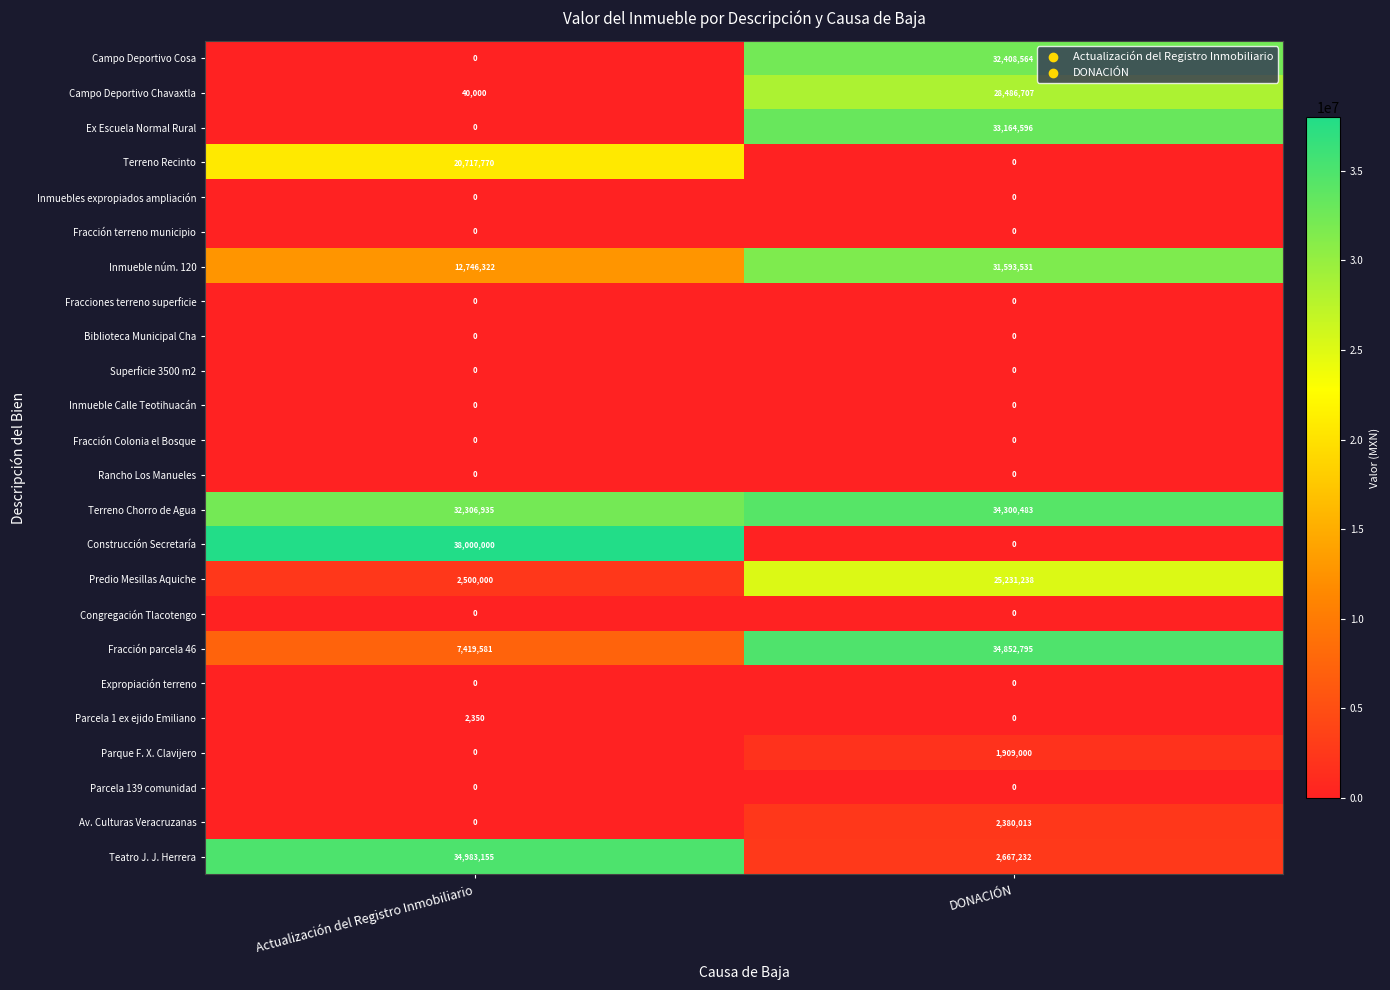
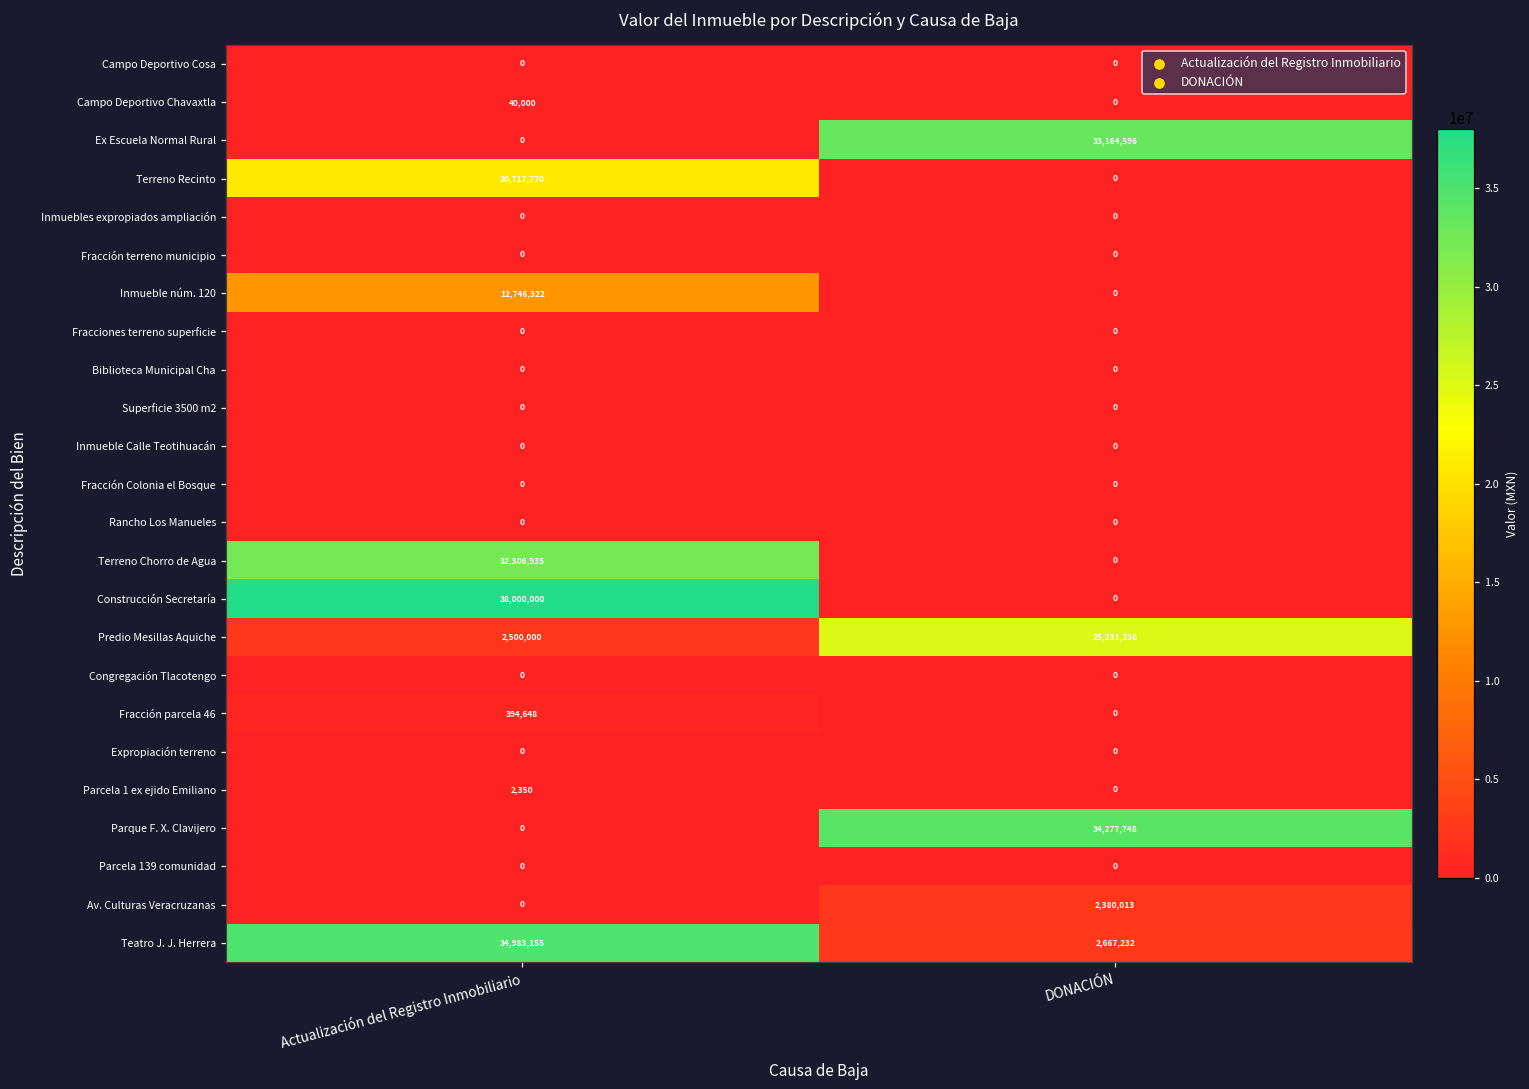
  {
    "Campo Deportivo Cosa": {
      "Actualización del Registro Inmobiliario": "0",
-     "DONACIÓN": "32,408,564"
+     "DONACIÓN": "0"
    },
    "Campo Deportivo Chavaxtla": {
      "Actualización del Registro Inmobiliario": "40,000",
-     "DONACIÓN": "28,486,707"
+     "DONACIÓN": "0"
    },
    "Ex Escuela Normal Rural": {
      "Actualización del Registro Inmobiliario": "0",
      "DONACIÓN": "33,164,596"
    },
    "Terreno Recinto": {
      "Actualización del Registro Inmobiliario": "20,717,770",
      "DONACIÓN": "0"
    },
    "Inmuebles expropiados ampliación": {
      "Actualización del Registro Inmobiliario": "0",
      "DONACIÓN": "0"
    },
    "Fracción terreno municipio": {
      "Actualización del Registro Inmobiliario": "0",
      "DONACIÓN": "0"
    },
    "Inmueble núm. 120": {
      "Actualización del Registro Inmobiliario": "12,746,322",
-     "DONACIÓN": "31,593,531"
+     "DONACIÓN": "0"
    },
    "Fracciones terreno superficie": {
      "Actualización del Registro Inmobiliario": "0",
      "DONACIÓN": "0"
    },
    "Biblioteca Municipal Cha": {
      "Actualización del Registro Inmobiliario": "0",
      "DONACIÓN": "0"
    },
    "Superficie 3500 m2": {
      "Actualización del Registro Inmobiliario": "0",
      "DONACIÓN": "0"
    },
    "Inmueble Calle Teotihuacán": {
      "Actualización del Registro Inmobiliario": "0",
      "DONACIÓN": "0"
    },
    "Fracción Colonia el Bosque": {
      "Actualización del Registro Inmobiliario": "0",
      "DONACIÓN": "0"
    },
    "Rancho Los Manueles": {
      "Actualización del Registro Inmobiliario": "0",
      "DONACIÓN": "0"
    },
    "Terreno Chorro de Agua": {
      "Actualización del Registro Inmobiliario": "32,306,935",
-     "DONACIÓN": "34,300,483"
+     "DONACIÓN": "0"
    },
    "Construcción Secretaría": {
      "Actualización del Registro Inmobiliario": "38,000,000",
      "DONACIÓN": "0"
    },
    "Predio Mesillas Aquiche": {
      "Actualización del Registro Inmobiliario": "2,500,000",
      "DONACIÓN": "25,231,238"
    },
    "Congregación Tlacotengo": {
      "Actualización del Registro Inmobiliario": "0",
      "DONACIÓN": "0"
    },
    "Fracción parcela 46": {
-     "Actualización del Registro Inmobiliario": "7,419,581",
-     "DONACIÓN": "34,852,795"
+     "Actualización del Registro Inmobiliario": "394,648",
+     "DONACIÓN": "0"
    },
    "Expropiación terreno": {
      "Actualización del Registro Inmobiliario": "0",
      "DONACIÓN": "0"
    },
    "Parcela 1 ex ejido Emiliano": {
      "Actualización del Registro Inmobiliario": "2,350",
      "DONACIÓN": "0"
    },
    "Parque F. X. Clavijero": {
      "Actualización del Registro Inmobiliario": "0",
-     "DONACIÓN": "1,909,000"
+     "DONACIÓN": "34,277,748"
    },
    "Parcela 139 comunidad": {
      "Actualización del Registro Inmobiliario": "0",
      "DONACIÓN": "0"
    },
    "Av. Culturas Veracruzanas": {
      "Actualización del Registro Inmobiliario": "0",
      "DONACIÓN": "2,380,013"
    },
    "Teatro J. J. Herrera": {
      "Actualización del Registro Inmobiliario": "34,983,155",
      "DONACIÓN": "2,667,232"
    }
  }
